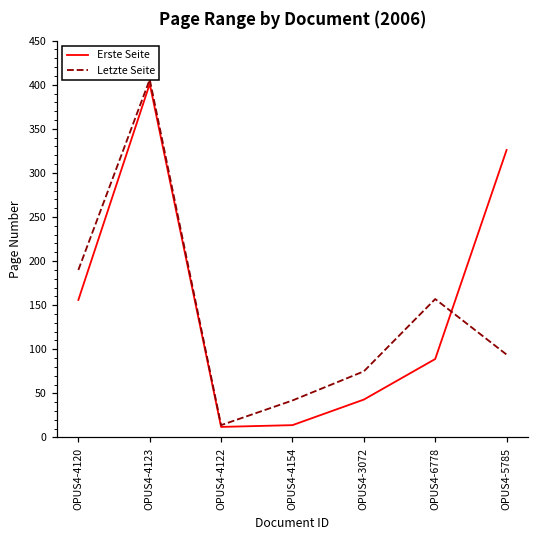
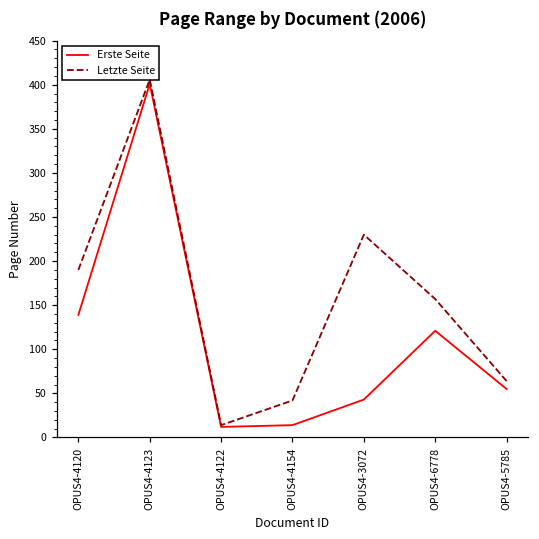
  {
    "Erste Seite": {
-     "OPUS4-4120": 160,
+     "OPUS4-4120": 140,
      "OPUS4-4123": 400,
      "OPUS4-4154": 10,
      "OPUS4-3072": 40,
-     "OPUS4-6778": 90,
-     "OPUS4-5785": 330
+     "OPUS4-6778": 120,
+     "OPUS4-5785": 60
    },
    "Letzte Seite": {
      "OPUS4-4120": 190,
      "OPUS4-4154": 40,
-     "OPUS4-3072": 80,
+     "OPUS4-3072": 230,
      "OPUS4-6778": 160,
-     "OPUS4-5785": 90
+     "OPUS4-5785": 60
    }
  }
